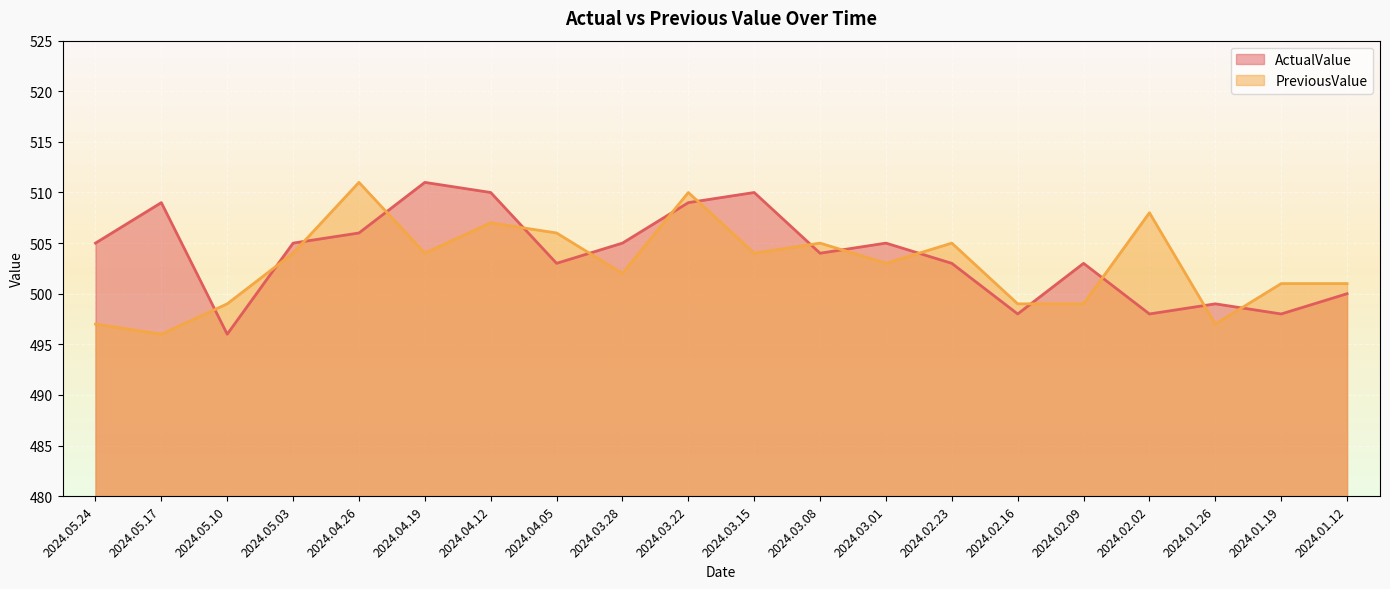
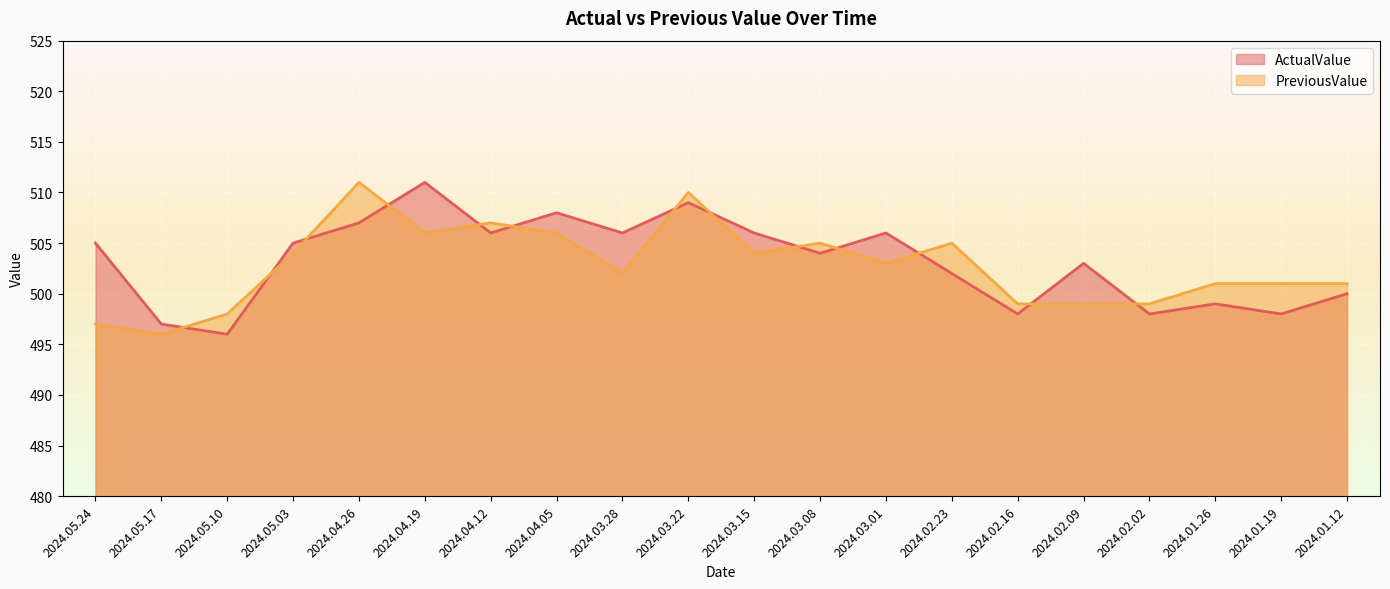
  {
    "ActualValue": {
      "2024.05.24": 505,
-     "2024.05.17": 509,
+     "2024.05.17": 497,
      "2024.05.10": 496,
      "2024.05.03": 505,
-     "2024.04.26": 506,
+     "2024.04.26": 507,
      "2024.04.19": 511,
-     "2024.04.12": 510,
-     "2024.04.05": 503,
-     "2024.03.28": 505,
+     "2024.04.12": 506,
+     "2024.04.05": 508,
+     "2024.03.28": 506,
      "2024.03.22": 509,
-     "2024.03.15": 510,
+     "2024.03.15": 506,
      "2024.03.08": 504,
-     "2024.03.01": 505,
-     "2024.02.23": 503,
+     "2024.03.01": 506,
+     "2024.02.23": 502,
      "2024.02.16": 498,
      "2024.02.09": 503,
      "2024.02.02": 498,
      "2024.01.26": 499,
      "2024.01.19": 498,
      "2024.01.12": 500
    },
    "PreviousValue": {
      "2024.05.24": 497,
      "2024.05.17": 496,
-     "2024.05.10": 499,
+     "2024.05.10": 498,
      "2024.05.03": 504,
      "2024.04.26": 511,
-     "2024.04.19": 504,
+     "2024.04.19": 506,
      "2024.04.12": 507,
      "2024.04.05": 506,
      "2024.03.28": 502,
      "2024.03.22": 510,
      "2024.03.15": 504,
      "2024.03.08": 505,
      "2024.03.01": 503,
      "2024.02.23": 505,
      "2024.02.16": 499,
      "2024.02.09": 499,
-     "2024.02.02": 508,
-     "2024.01.26": 497,
+     "2024.02.02": 499,
+     "2024.01.26": 501,
      "2024.01.19": 501,
      "2024.01.12": 501
    }
  }
